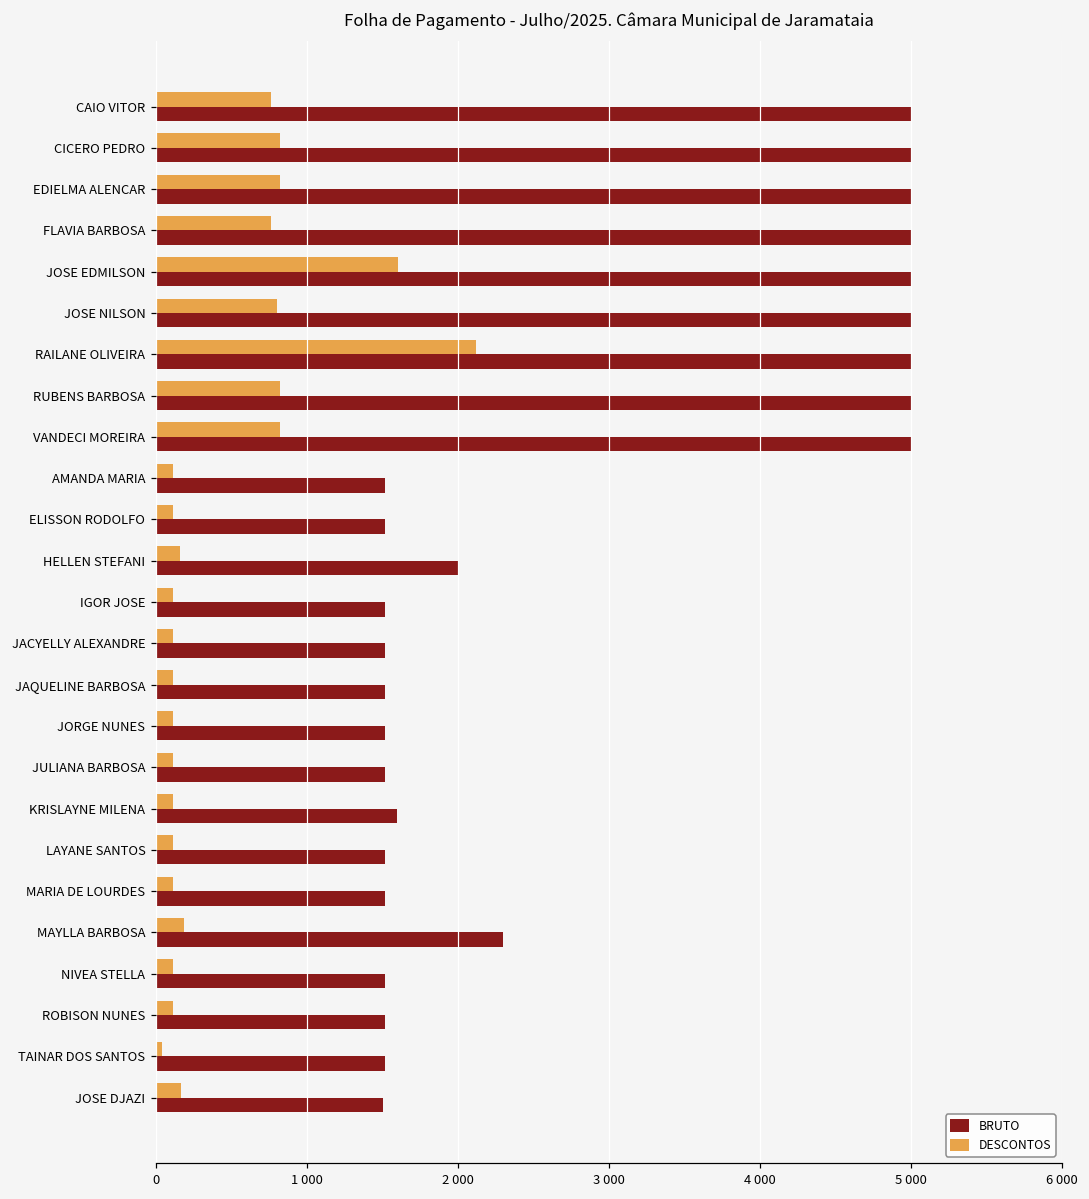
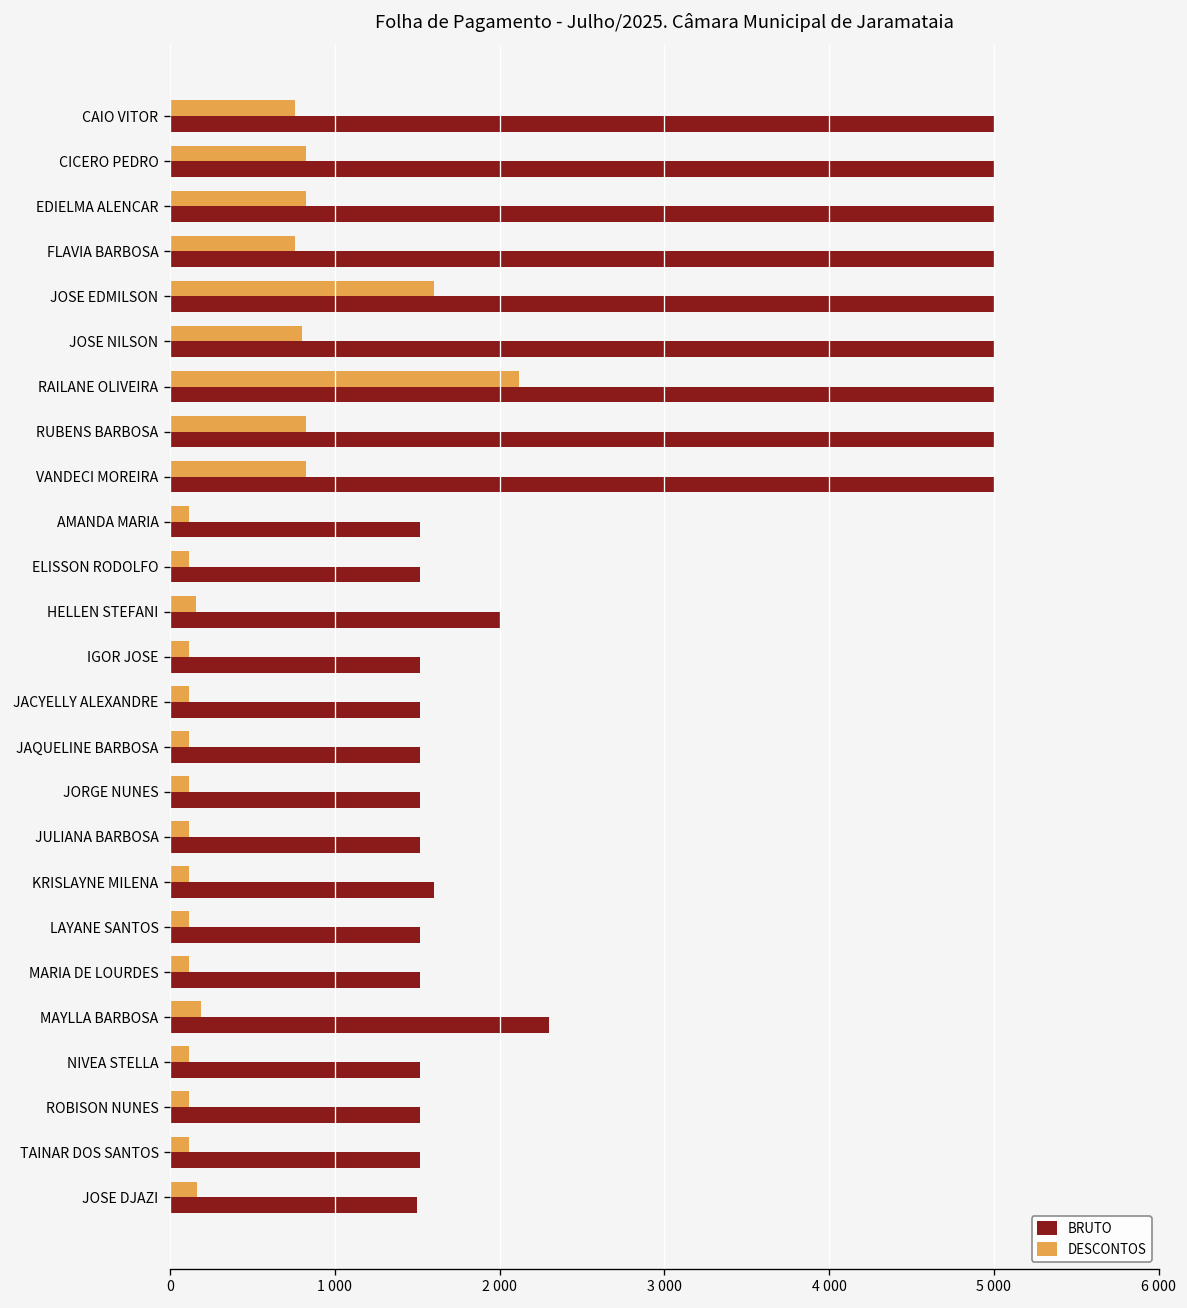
  {
    "BRUTO": {
      "CAIO VITOR": 5000,
      "CICERO PEDRO": 5000,
      "EDIELMA ALENCAR": 5000,
      "FLAVIA BARBOSA": 5000,
      "JOSE EDMILSON": 5000,
      "JOSE NILSON": 5000,
      "RAILANE OLIVEIRA": 5000,
      "RUBENS BARBOSA": 5000,
      "VANDECI MOREIRA": 5000,
      "AMANDA MARIA": 1520,
      "ELISSON RODOLFO": 1520,
      "HELLEN STEFANI": 2000,
      "IGOR JOSE": 1520,
      "JACYELLY ALEXANDRE": 1520,
      "JAQUELINE BARBOSA": 1520,
      "JORGE NUNES": 1520,
      "JULIANA BARBOSA": 1520,
      "KRISLAYNE MILENA": 1600,
      "LAYANE SANTOS": 1520,
      "MARIA DE LOURDES": 1520,
      "MAYLLA BARBOSA": 2300,
      "NIVEA STELLA": 1520,
      "ROBISON NUNES": 1520,
      "TAINAR DOS SANTOS": 1520,
      "JOSE DJAZI": 1500
    },
    "DESCONTOS": {
      "CAIO VITOR": 760,
      "CICERO PEDRO": 820,
      "EDIELMA ALENCAR": 820,
      "FLAVIA BARBOSA": 760,
      "JOSE EDMILSON": 1600,
      "JOSE NILSON": 800,
      "RAILANE OLIVEIRA": 2120,
      "RUBENS BARBOSA": 820,
      "VANDECI MOREIRA": 820,
      "AMANDA MARIA": 110,
      "ELISSON RODOLFO": 110,
      "HELLEN STEFANI": 160,
      "IGOR JOSE": 110,
      "JACYELLY ALEXANDRE": 110,
      "JAQUELINE BARBOSA": 110,
      "JORGE NUNES": 110,
      "JULIANA BARBOSA": 110,
      "KRISLAYNE MILENA": 110,
      "LAYANE SANTOS": 110,
      "MARIA DE LOURDES": 110,
      "MAYLLA BARBOSA": 180,
      "NIVEA STELLA": 110,
      "ROBISON NUNES": 110,
-     "TAINAR DOS SANTOS": 40,
+     "TAINAR DOS SANTOS": 110,
      "JOSE DJAZI": 170
    }
  }
